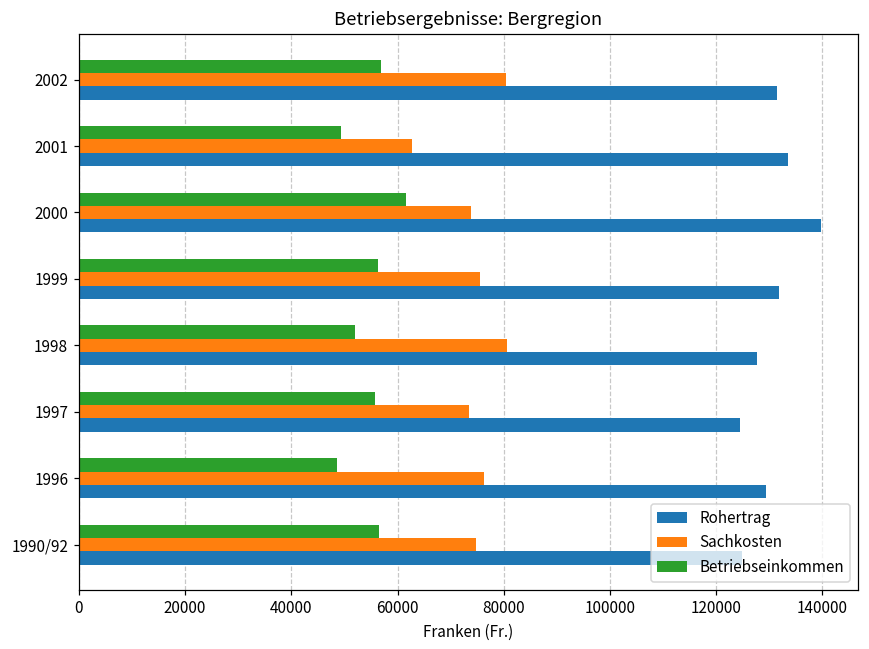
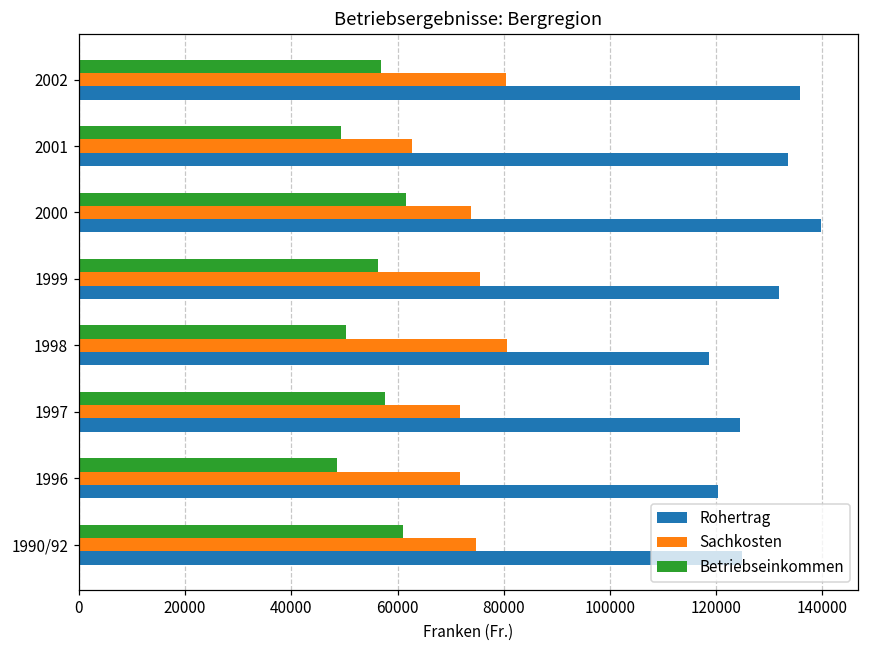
  {
    "Rohertrag": {
-     "2002": 132000,
+     "2002": 136000,
      "2001": 134000,
      "2000": 140000,
      "1999": 132000,
-     "1998": 128000,
+     "1998": 119000,
      "1997": 124000,
-     "1996": 129000
+     "1996": 120000
    },
    "Sachkosten": {
      "2002": 80000,
      "2001": 63000,
      "2000": 74000,
      "1999": 76000,
      "1998": 81000,
-     "1997": 73000,
-     "1996": 76000,
+     "1997": 72000,
+     "1996": 72000,
      "1990/92": 75000
    },
    "Betriebseinkommen": {
      "2002": 57000,
      "2001": 49000,
      "2000": 62000,
      "1999": 56000,
-     "1998": 52000,
-     "1997": 56000,
+     "1998": 50000,
+     "1997": 58000,
      "1996": 49000,
-     "1990/92": 56000
+     "1990/92": 61000
    }
  }
